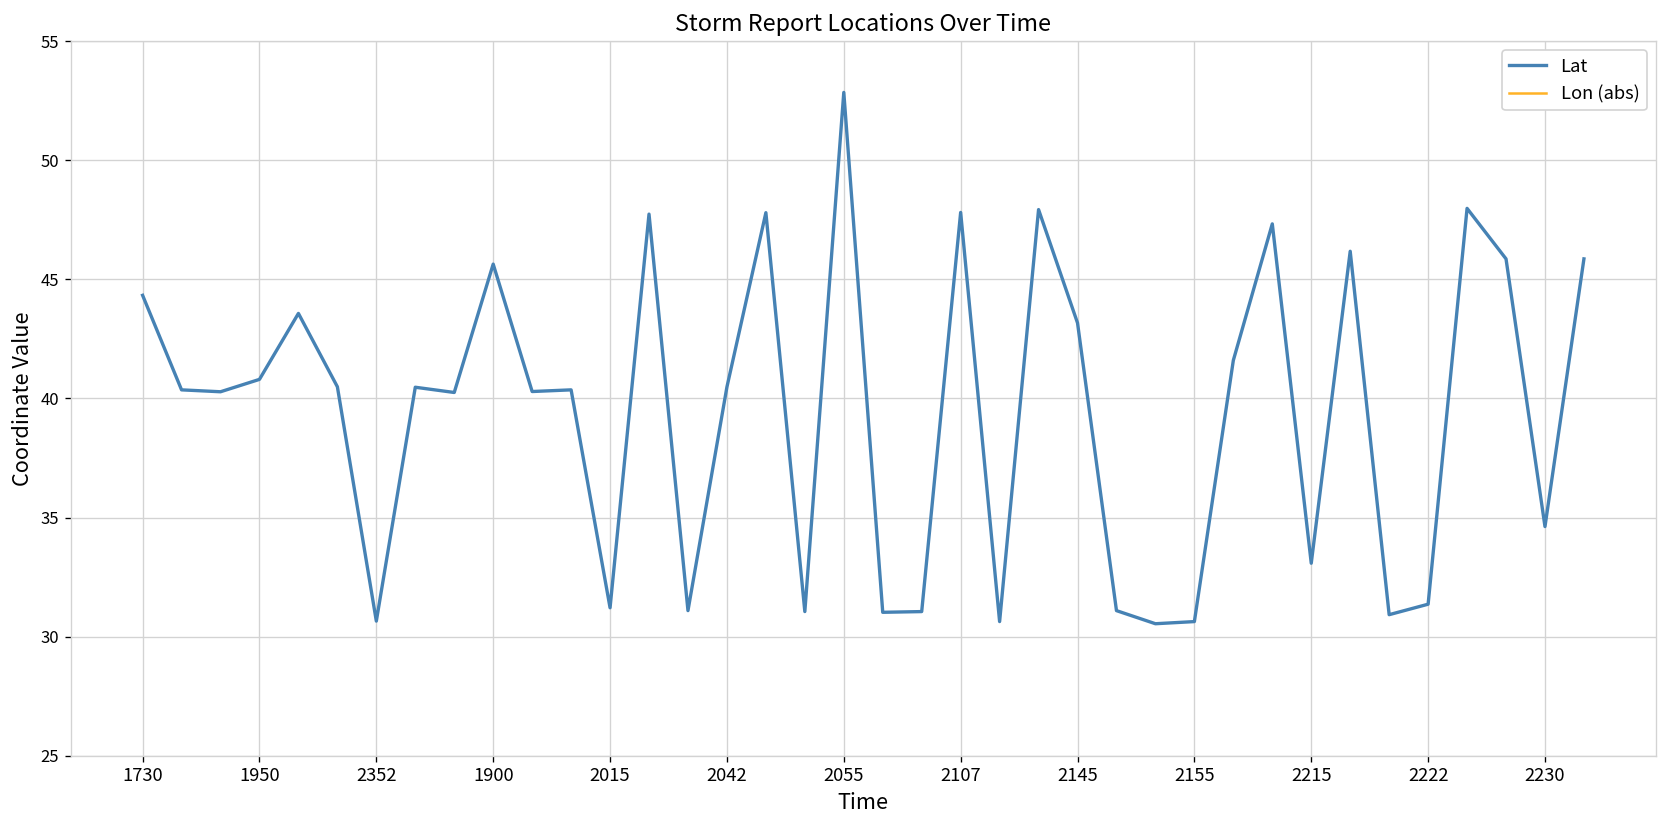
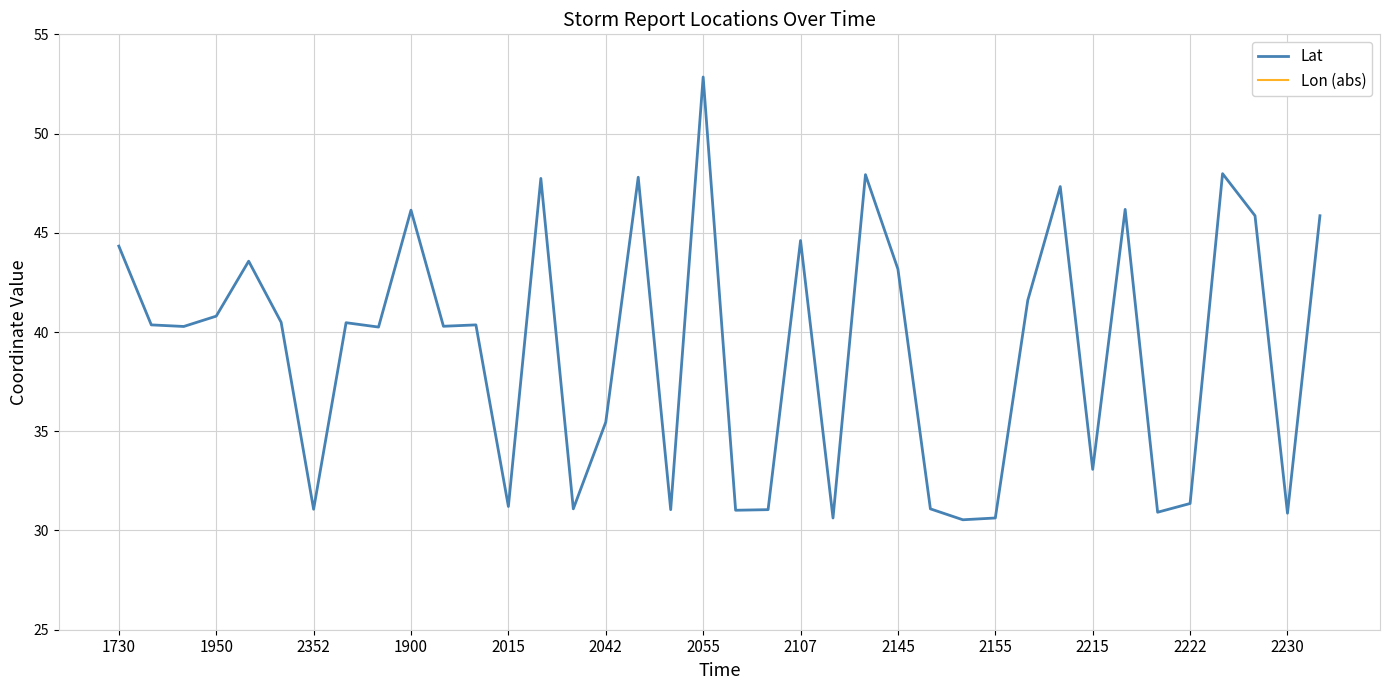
  {
    "Lat": {
      "1730": 44.3,
      "1950": 40.8,
-     "2352": 30.7,
-     "1900": 45.6,
+     "2352": 31.1,
+     "1900": 46.1,
      "2015": 31.2,
-     "2042": 40.5,
+     "2042": 35.5,
      "2055": 52.9,
-     "2107": 47.8,
+     "2107": 44.6,
      "2145": 43.2,
      "2155": 30.6,
      "2215": 33.1,
      "2222": 31.4,
-     "2230": 34.6
+     "2230": 30.9
    }
  }
